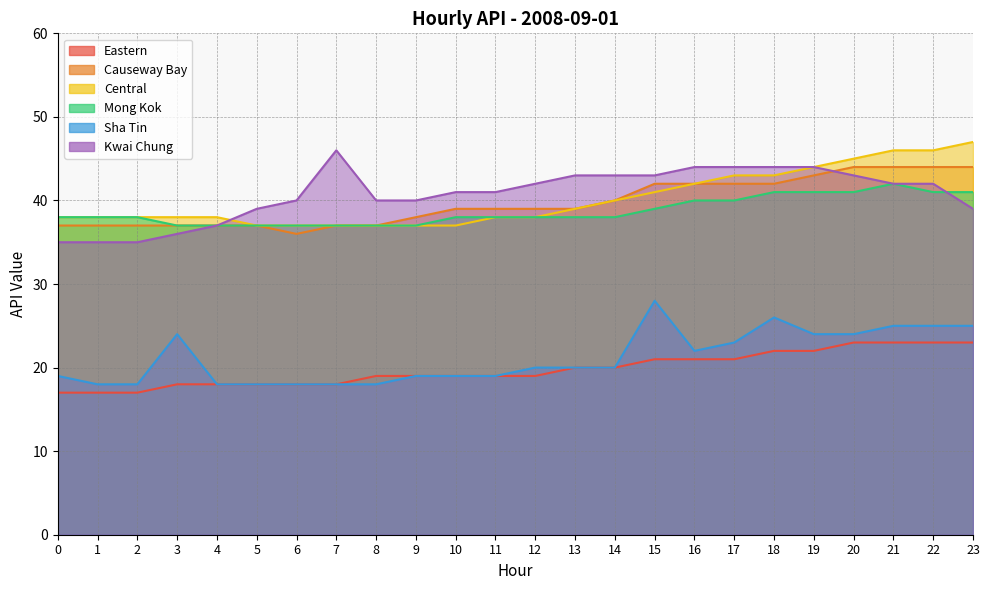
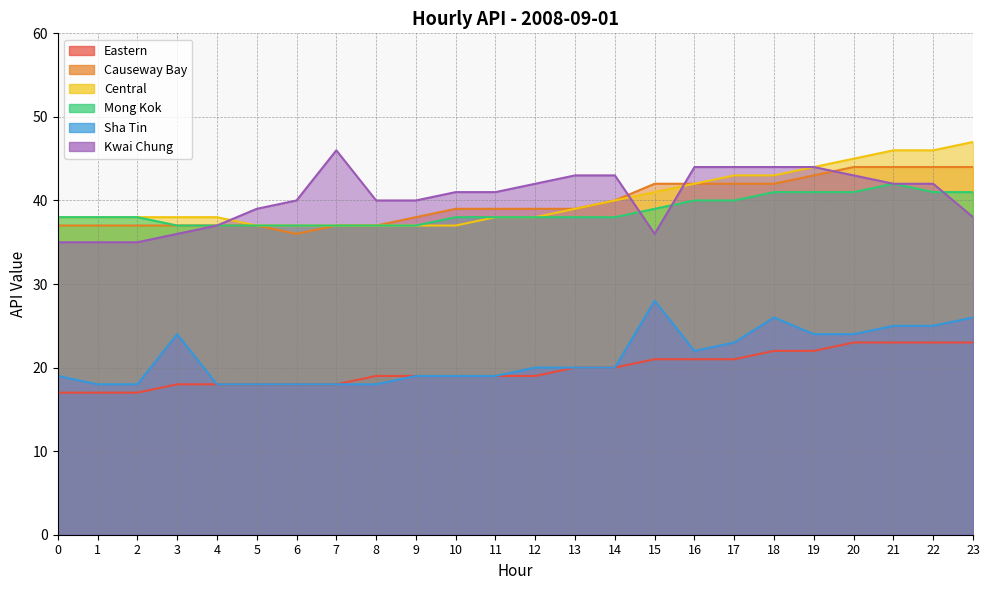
  {
    "Mong Kok": {
      "10": 38,
      "13": 38,
      "14": 38,
      "15": 39,
      "16": 40,
      "17": 40,
      "18": 41,
      "19": 41,
      "20": 41,
      "22": 41,
      "23": 41
    },
    "Sha Tin": {
      "0": 19,
      "1": 18,
      "2": 18,
      "3": 24,
      "8": 18,
      "12": 20,
      "15": 28,
      "16": 22,
      "17": 23,
      "18": 26,
      "19": 24,
      "20": 24,
      "21": 25,
      "22": 25,
-     "23": 25
+     "23": 26
    },
    "Kwai Chung": {
      "0": 35,
      "1": 35,
      "2": 35,
      "3": 36,
      "5": 39,
      "6": 40,
      "7": 46,
      "8": 40,
      "9": 40,
      "10": 41,
      "11": 41,
      "12": 42,
      "13": 43,
      "14": 43,
-     "15": 43,
+     "15": 36,
      "16": 44,
      "17": 44,
      "18": 44,
      "20": 43,
      "22": 42,
-     "23": 39
+     "23": 38
    }
  }
